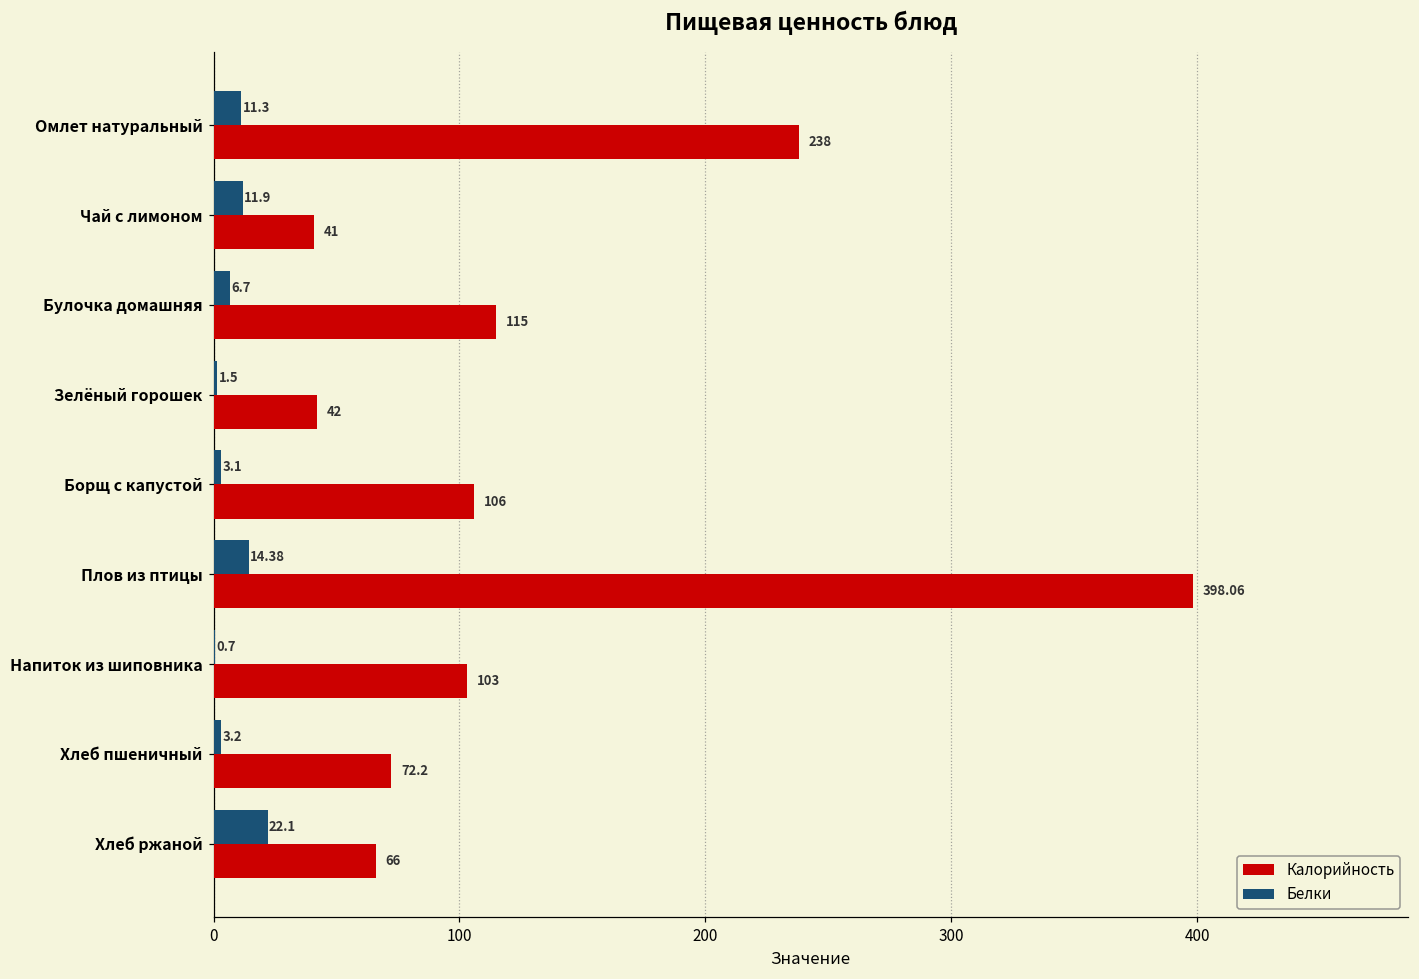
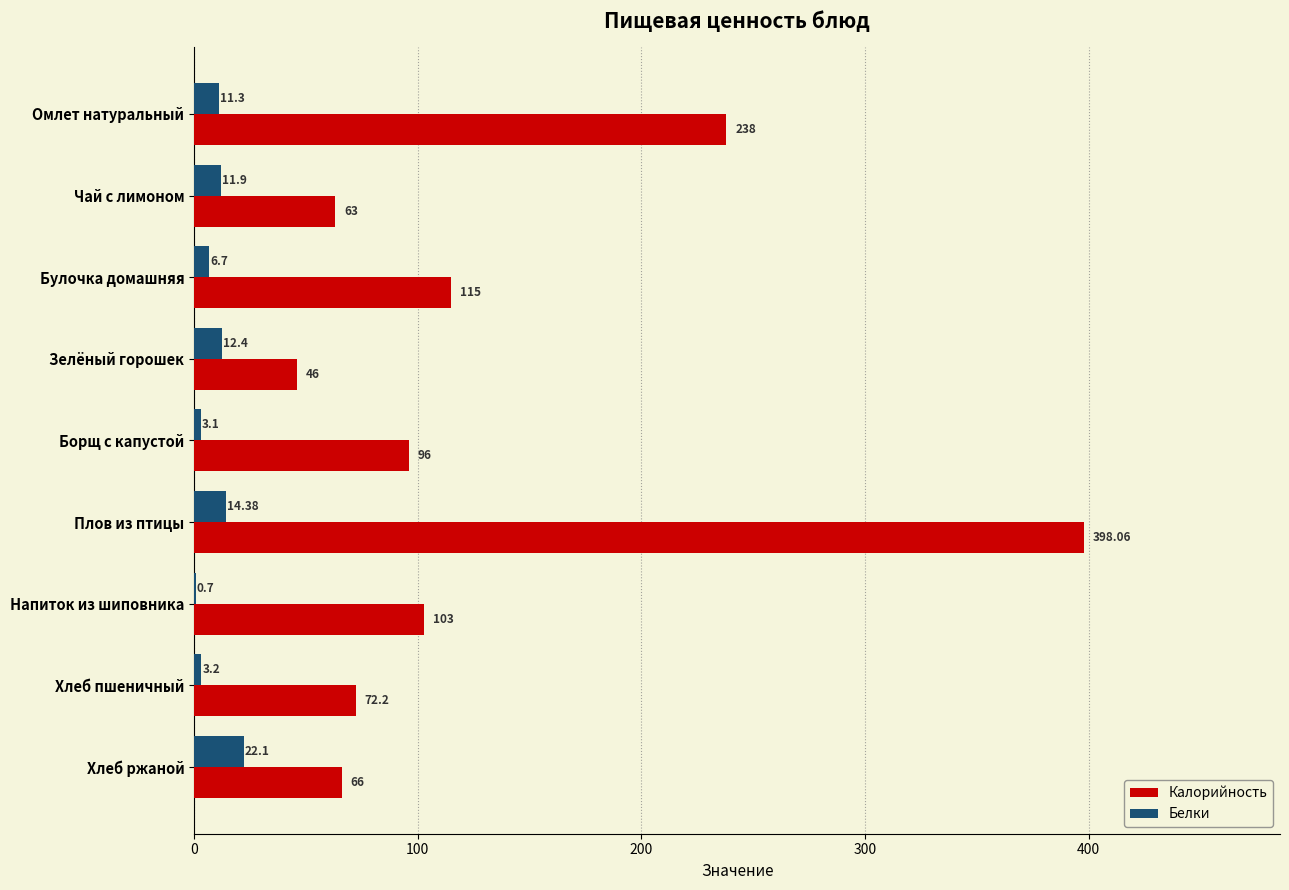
  {
    "Калорийность": {
      "Омлет натуральный": 238,
-     "Чай с лимоном": 41,
+     "Чай с лимоном": 63,
      "Булочка домашняя": 115,
-     "Зелёный горошек": 42,
-     "Борщ с капустой": 106,
+     "Зелёный горошек": 46,
+     "Борщ с капустой": 96,
      "Плов из птицы": 398.06,
      "Напиток из шиповника": 103,
      "Хлеб пшеничный": 72.2,
      "Хлеб ржаной": 66
    },
    "Белки": {
      "Омлет натуральный": 11.3,
      "Чай с лимоном": 11.9,
      "Булочка домашняя": 6.7,
-     "Зелёный горошек": 1.5,
+     "Зелёный горошек": 12.4,
      "Борщ с капустой": 3.1,
      "Плов из птицы": 14.38,
      "Напиток из шиповника": 0.7,
      "Хлеб пшеничный": 3.2,
      "Хлеб ржаной": 22.1
    }
  }
